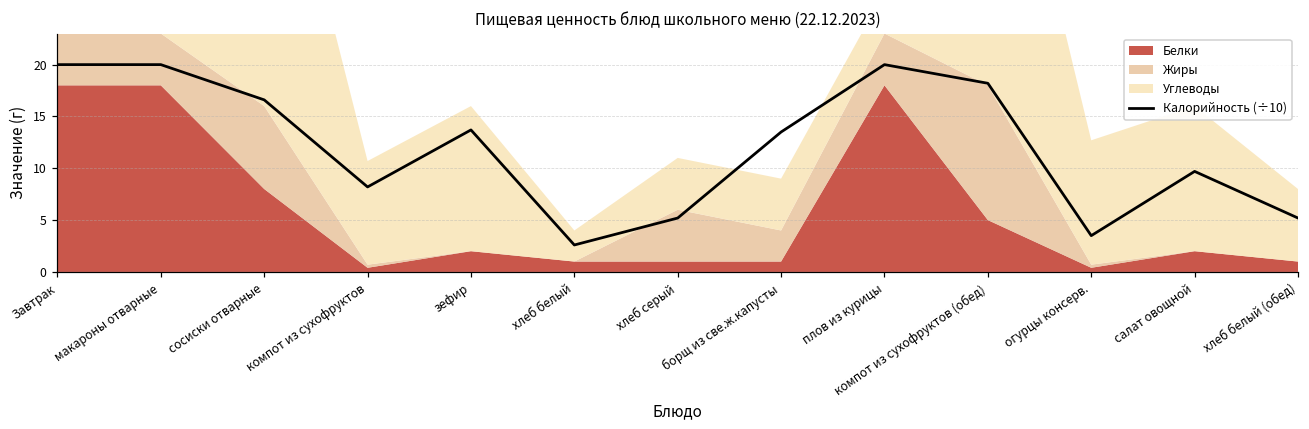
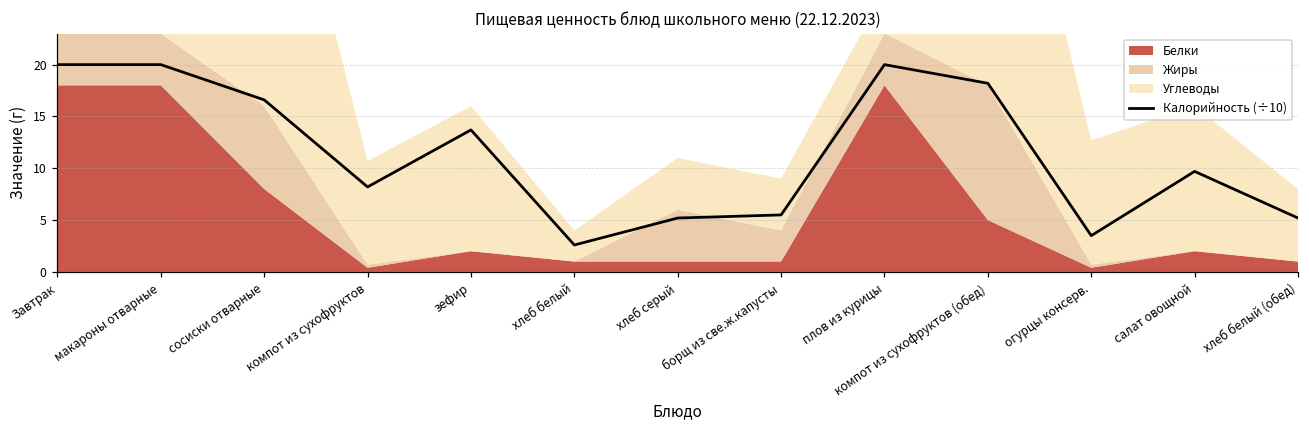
  {
    "Калорийность (÷10)": {
      "Завтрак": 20,
      "макароны отварные": 20,
      "сосиски отварные": 17,
      "компот из сухофруктов": 8,
      "зефир": 14,
      "хлеб белый": 3,
      "хлеб серый": 5,
-     "борщ из све.ж.капусты": 14,
+     "борщ из све.ж.капусты": 6,
      "плов из курицы": 20,
      "огурцы консерв.": 4,
      "салат овощной": 10,
      "хлеб белый (обед)": 5
    },
    "Белки": {
      "Завтрак": 18,
      "макароны отварные": 18,
      "сосиски отварные": 8,
      "компот из сухофруктов": 0,
      "хлеб серый": 1,
      "борщ из све.ж.капусты": 1,
      "плов из курицы": 18,
      "компот из сухофруктов (обед)": 5,
      "огурцы консерв.": 0
    }
  }
